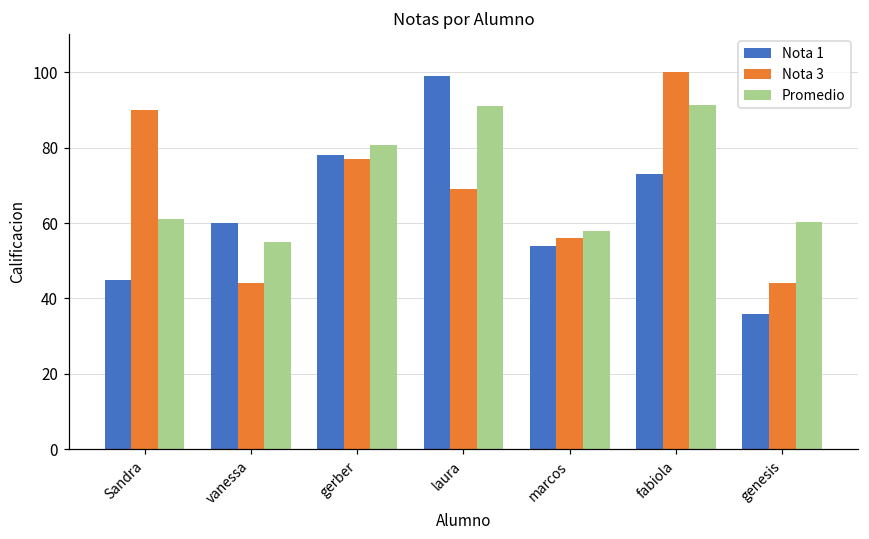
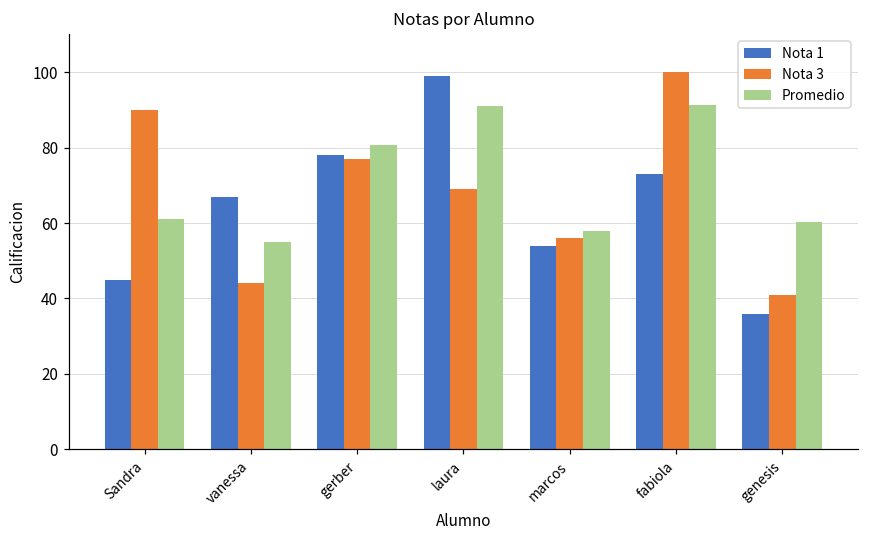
  {
    "Nota 1": {
      "Sandra": 45,
-     "vanessa": 60,
+     "vanessa": 67,
      "gerber": 78,
      "laura": 99,
      "marcos": 54,
      "fabiola": 73,
      "genesis": 36
    },
    "Nota 3": {
      "Sandra": 90,
      "vanessa": 44,
      "gerber": 77,
      "laura": 69,
      "marcos": 56,
      "fabiola": 100,
-     "genesis": 44
+     "genesis": 41
    },
    "Promedio": {
      "Sandra": 61,
      "vanessa": 55,
      "gerber": 81,
      "laura": 91,
      "marcos": 58,
      "fabiola": 91,
      "genesis": 60
    }
  }
